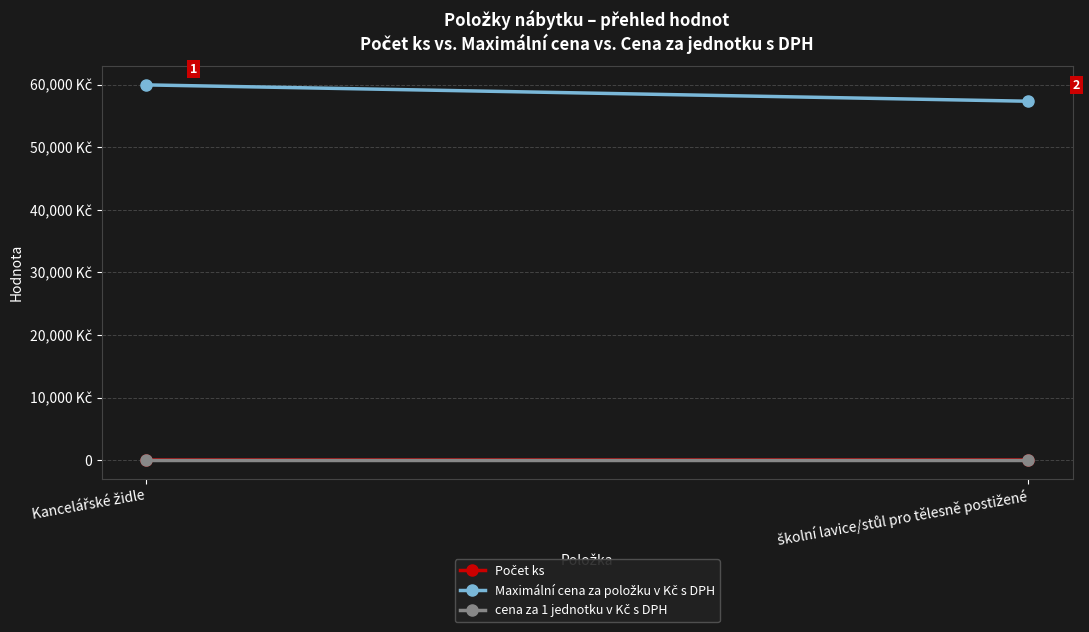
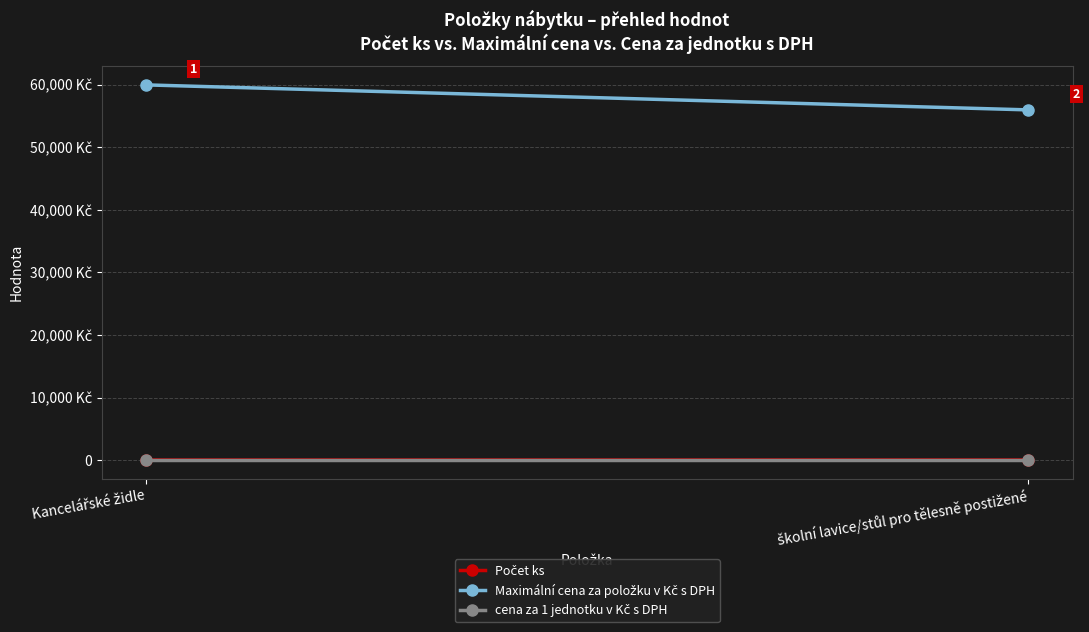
  {
    "cena za 1 jednotku v Kč s DPH": {
      "Kancelářské židle": "0 Kč",
      "školní lavice/stůl pro tělesně postižené": "0 Kč"
    },
    "Maximální cena za položku v Kč s DPH": {
      "Kancelářské židle": "60,000 Kč",
-     "školní lavice/stůl pro tělesně postižené": "57,000 Kč"
+     "školní lavice/stůl pro tělesně postižené": "56,000 Kč"
    }
  }
